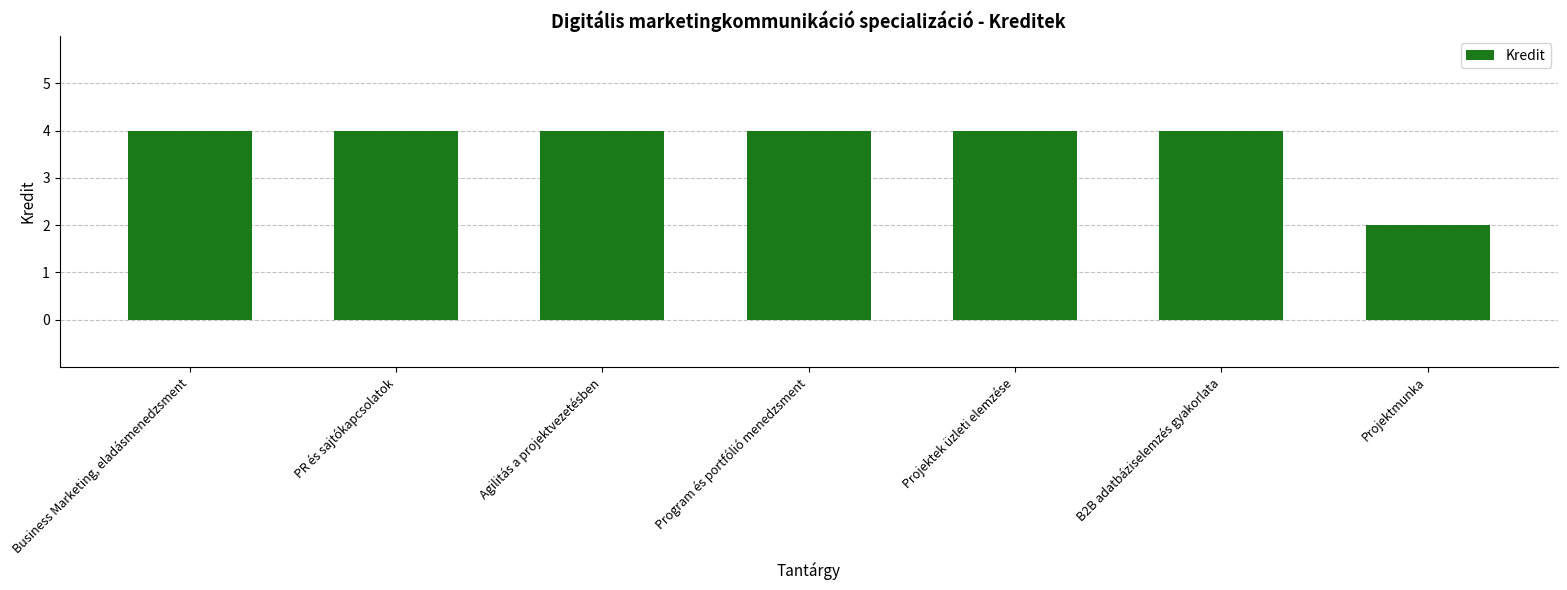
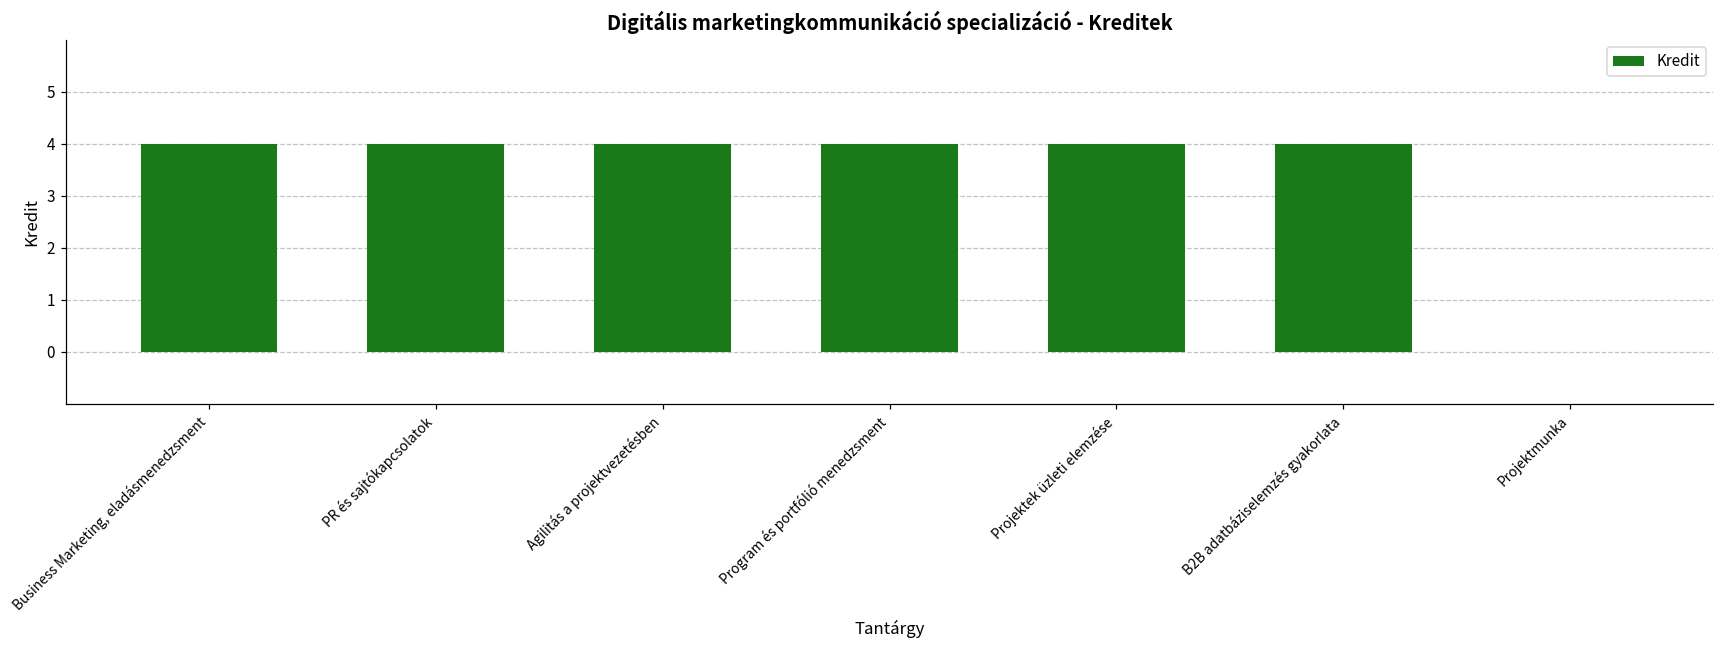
  {
    "Business Marketing, eladásmenedzsment": 4,
    "PR és sajtókapcsolatok": 4,
    "Agilitás a projektvezetésben": 4,
    "Program és portfólió menedzsment": 4,
    "Projektek üzleti elemzése": 4,
    "B2B adatbáziselemzés gyakorlata": 4,
-   "Projektmunka": 2
+   "Projektmunka": 0
  }
